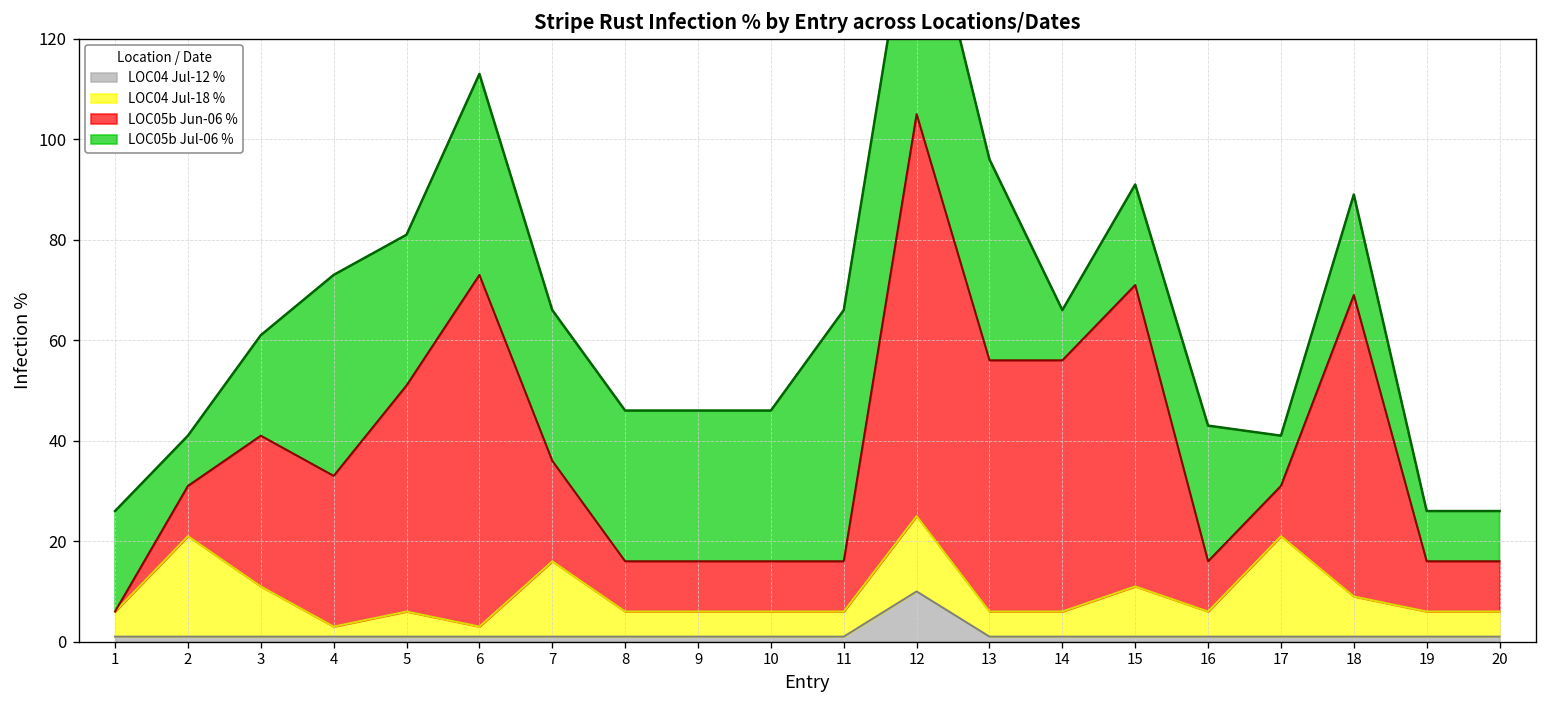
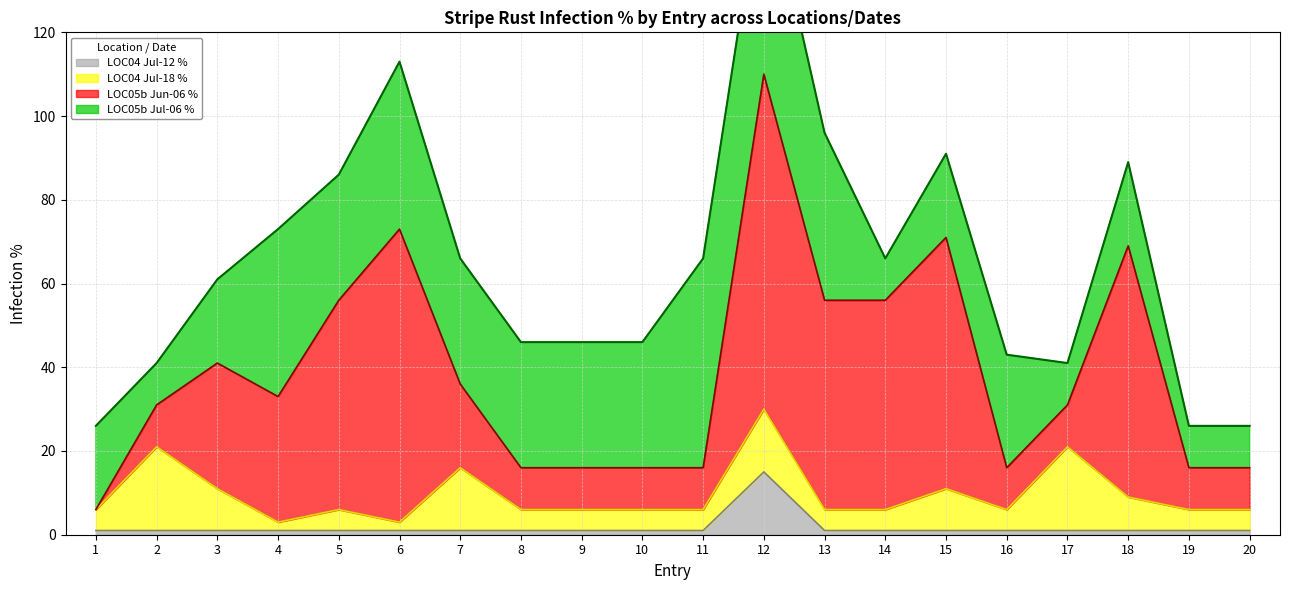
  {
    "LOC04 Jul-12 %": {
      "1": 1,
      "2": 1,
      "3": 1,
      "4": 1,
      "5": 1,
      "6": 1,
      "7": 1,
      "8": 1,
      "9": 1,
      "10": 1,
      "11": 1,
-     "12": 10,
+     "12": 15,
      "13": 1,
      "14": 1,
      "15": 1,
      "16": 1,
      "17": 1,
      "18": 1,
      "19": 1,
      "20": 1
    },
    "LOC04 Jul-18 %": {
      "2": 20,
      "3": 10,
      "4": 2,
      "5": 5,
      "6": 2,
      "7": 15,
      "8": 5,
      "9": 5,
      "10": 5,
      "11": 5,
      "12": 15,
      "13": 5,
      "14": 5,
      "15": 10,
      "16": 5,
      "17": 20,
      "18": 8,
      "19": 5,
      "20": 5
    },
    "LOC05b Jun-06 %": {
      "2": 10,
      "3": 30,
      "4": 30,
-     "5": 45,
+     "5": 50,
      "6": 70,
      "7": 20,
      "8": 10,
      "9": 10,
      "10": 10,
      "11": 10,
      "12": 80,
      "13": 50,
      "14": 50,
      "15": 60,
      "16": 10,
      "17": 10,
      "18": 60,
      "19": 10,
      "20": 10
    },
    "LOC05b Jul-06 %": {
      "1": 20,
      "2": 10,
      "3": 20,
      "4": 40,
      "5": 30,
      "6": 40,
      "7": 30,
      "8": 30,
      "9": 30,
      "10": 30,
      "11": 50,
      "13": 40,
      "14": 10,
      "15": 20,
      "16": 27,
      "17": 10,
      "18": 20,
      "19": 10,
      "20": 10
    }
  }
